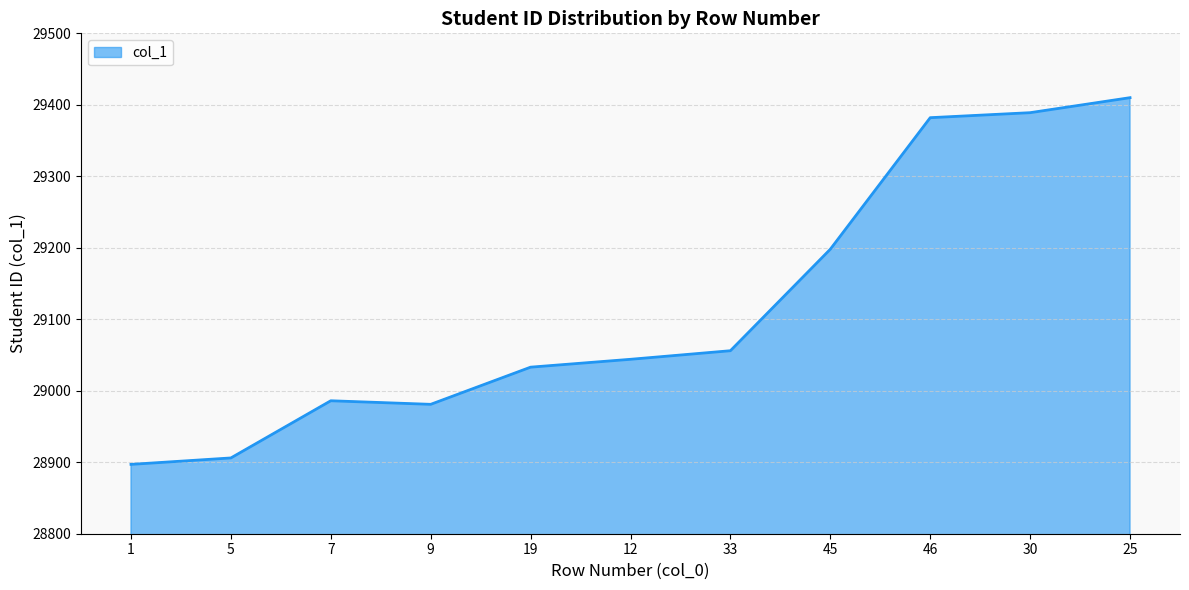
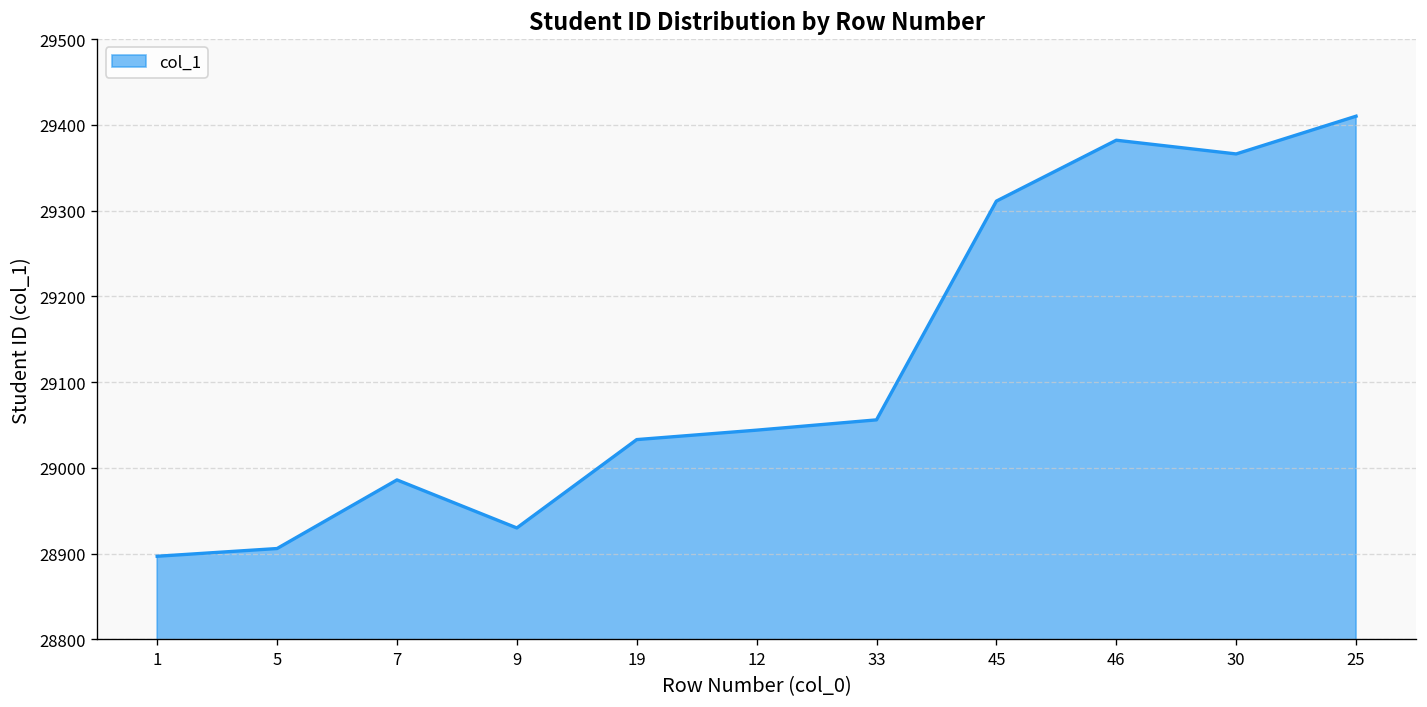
  {
    "1": 28900,
    "5": 28910,
    "7": 28990,
-   "9": 28980,
+   "9": 28930,
    "19": 29030,
    "12": 29040,
    "33": 29060,
-   "45": 29200,
+   "45": 29310,
    "46": 29380,
-   "30": 29390,
+   "30": 29370,
    "25": 29410
  }
